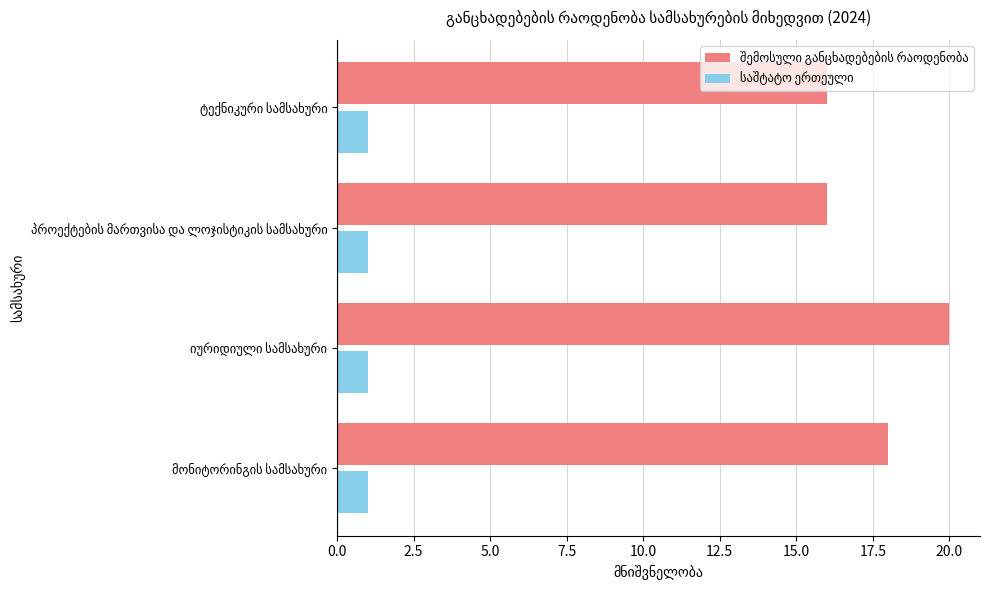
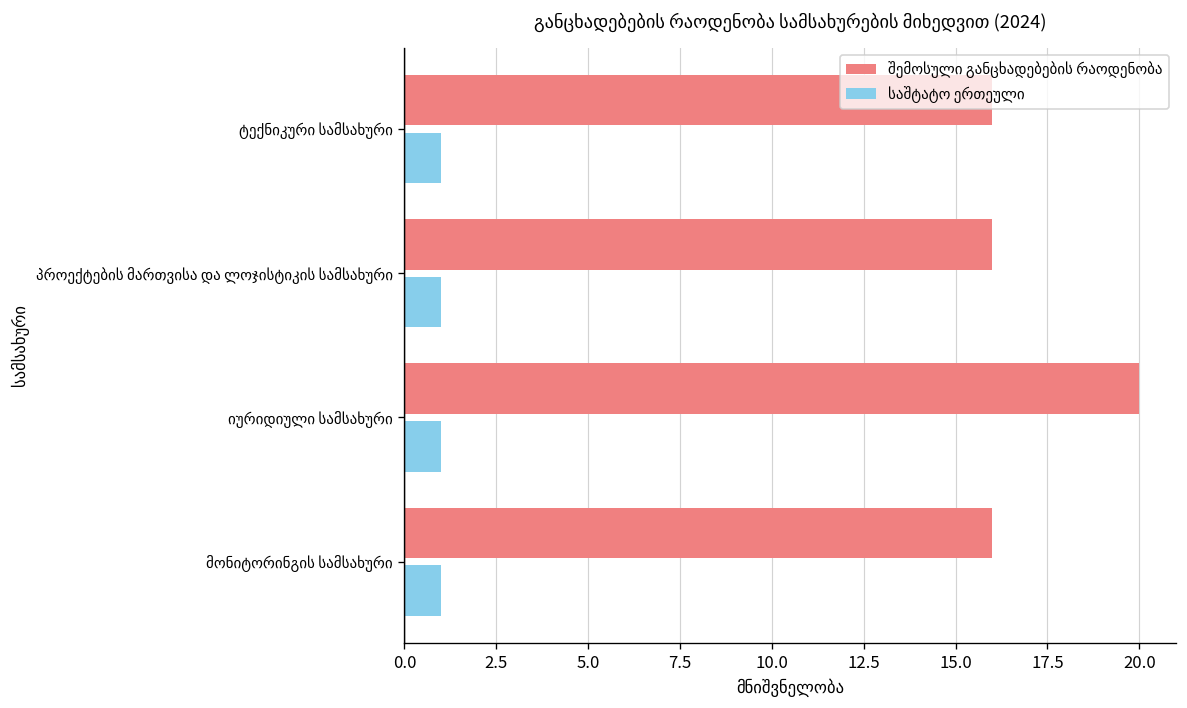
  {
    "შემოსული განცხადებების რაოდენობა": {
      "პროექტების მართვისა და ლოჯისტიკის სამსახური": 16,
      "იურიდიული სამსახური": 20,
-     "მონიტორინგის სამსახური": 18
+     "მონიტორინგის სამსახური": 16
    },
    "საშტატო ერთეული": {
      "ტექნიკური სამსახური": 1,
      "პროექტების მართვისა და ლოჯისტიკის სამსახური": 1,
      "იურიდიული სამსახური": 1,
      "მონიტორინგის სამსახური": 1
    }
  }
